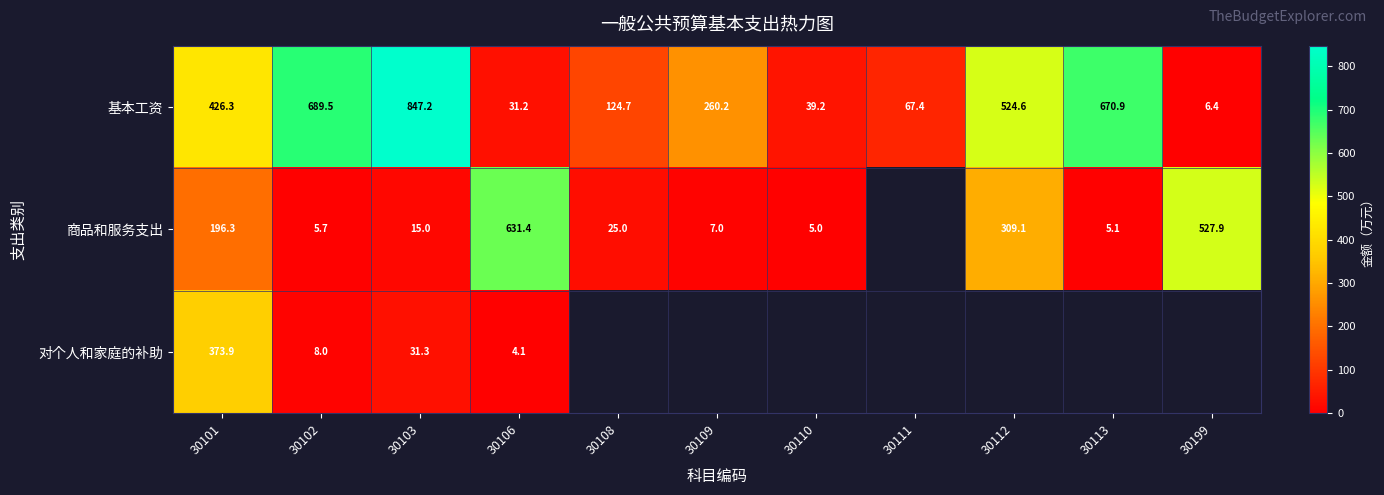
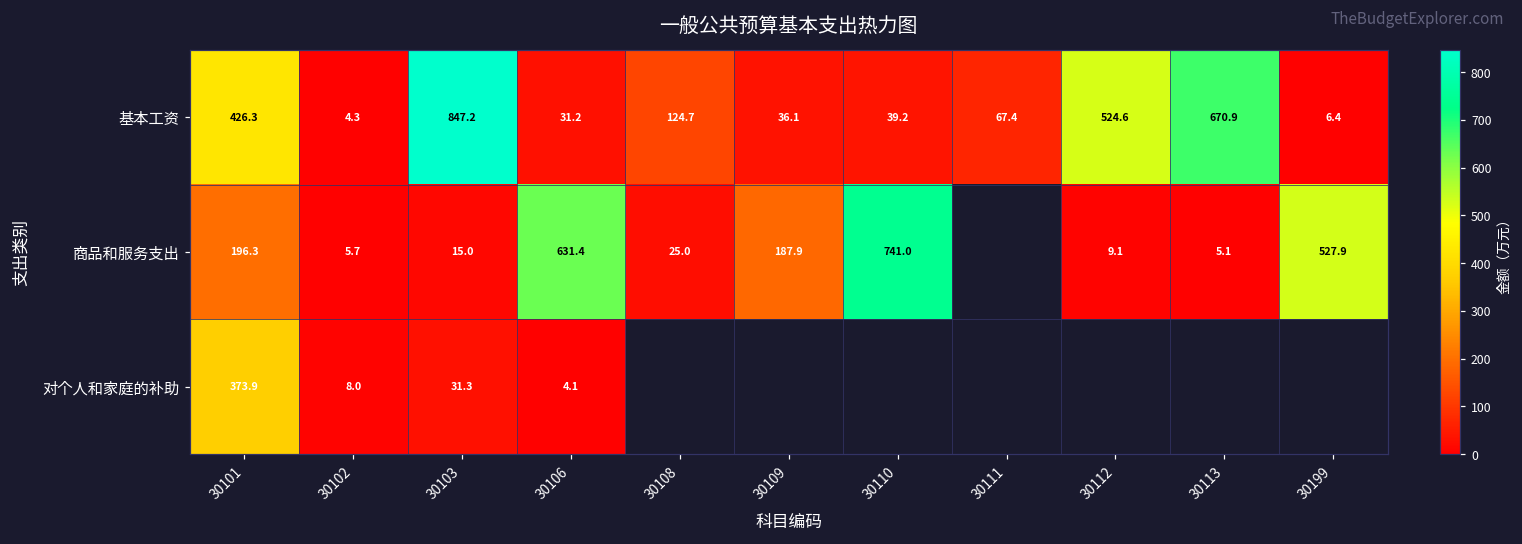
  {
    "基本工资": {
      "30101": 426.3,
-     "30102": 689.5,
+     "30102": 4.3,
      "30103": 847.2,
      "30106": 31.2,
      "30108": 124.7,
-     "30109": 260.2,
+     "30109": 36.1,
      "30110": 39.2,
      "30111": 67.4,
      "30112": 524.6,
      "30113": 670.9,
      "30199": 6.4
    },
    "商品和服务支出": {
      "30101": 196.3,
      "30102": 5.7,
      "30103": 15.0,
      "30106": 631.4,
      "30108": 25.0,
-     "30109": 7.0,
-     "30110": 5.0,
-     "30112": 309.1,
+     "30109": 187.9,
+     "30110": 741.0,
+     "30112": 9.1,
      "30113": 5.1,
      "30199": 527.9
    },
    "对个人和家庭的补助": {
      "30101": 373.9,
      "30102": 8.0,
      "30103": 31.3,
      "30106": 4.1
    }
  }
